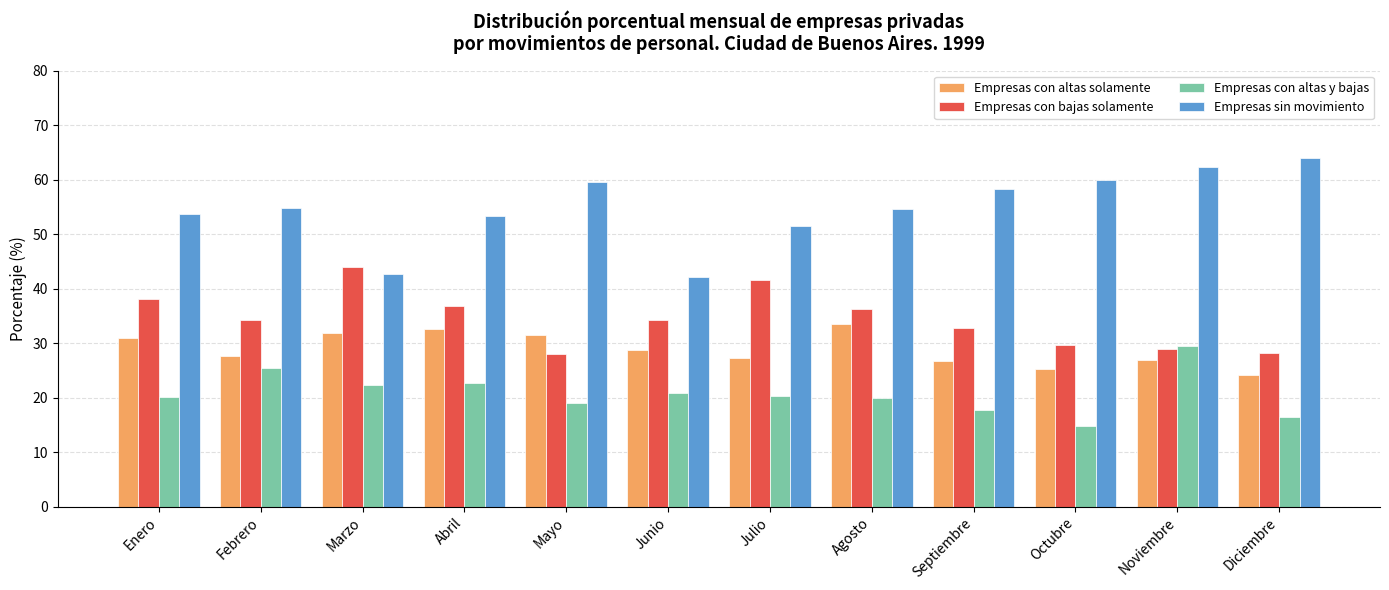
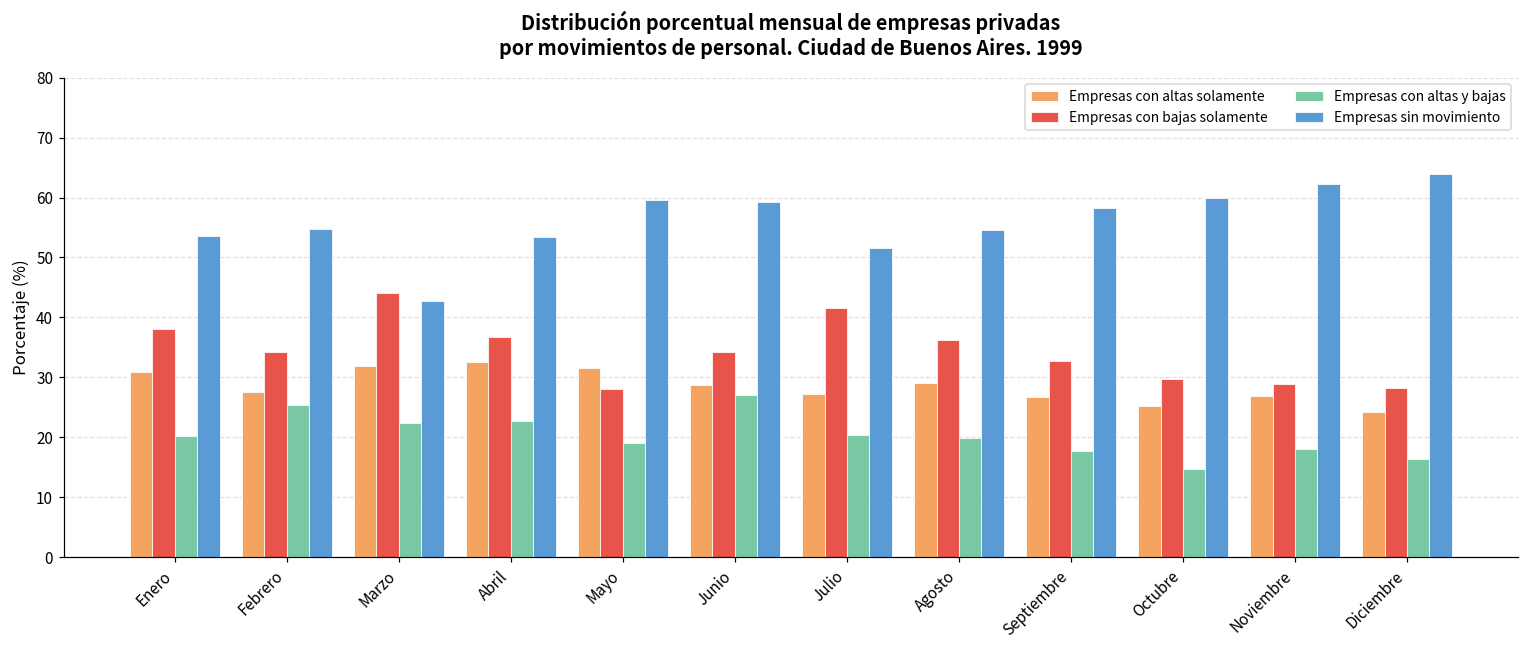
  {
    "Empresas con altas solamente": {
      "Enero": 31,
      "Febrero": 28,
      "Marzo": 32,
      "Abril": 33,
      "Mayo": 31,
      "Junio": 29,
      "Julio": 27,
-     "Agosto": 34,
+     "Agosto": 29,
      "Septiembre": 27,
      "Octubre": 25,
      "Noviembre": 27,
      "Diciembre": 24
    },
    "Empresas con bajas solamente": {
      "Enero": 38,
      "Febrero": 34,
      "Marzo": 44,
      "Abril": 37,
      "Mayo": 28,
      "Junio": 34,
      "Julio": 42,
      "Agosto": 36,
      "Septiembre": 33,
      "Octubre": 30,
      "Noviembre": 29,
      "Diciembre": 28
    },
    "Empresas con altas y bajas": {
      "Enero": 20,
      "Febrero": 25,
      "Marzo": 22,
      "Abril": 23,
      "Mayo": 19,
-     "Junio": 21,
+     "Junio": 27,
      "Julio": 20,
      "Agosto": 20,
      "Septiembre": 18,
      "Octubre": 15,
-     "Noviembre": 29,
+     "Noviembre": 18,
      "Diciembre": 16
    },
    "Empresas sin movimiento": {
      "Enero": 54,
      "Febrero": 55,
      "Marzo": 43,
      "Abril": 53,
      "Mayo": 60,
-     "Junio": 42,
+     "Junio": 59,
      "Julio": 52,
      "Agosto": 55,
      "Septiembre": 58,
      "Octubre": 60,
      "Noviembre": 62,
      "Diciembre": 64
    }
  }
